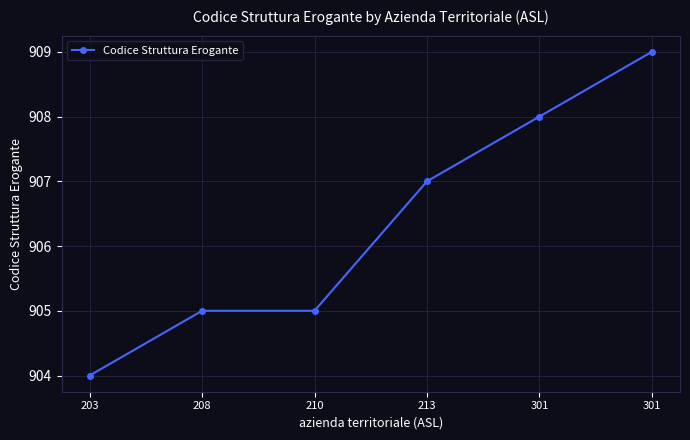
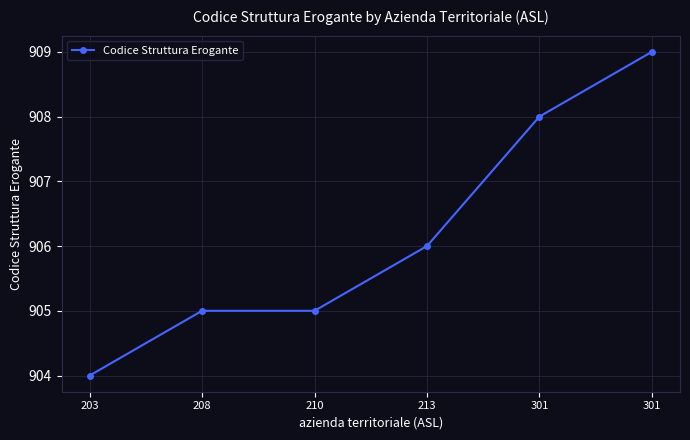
  {
    "203": 904,
    "208": 905,
    "210": 905,
-   "213": 907
+   "213": 906
  }
